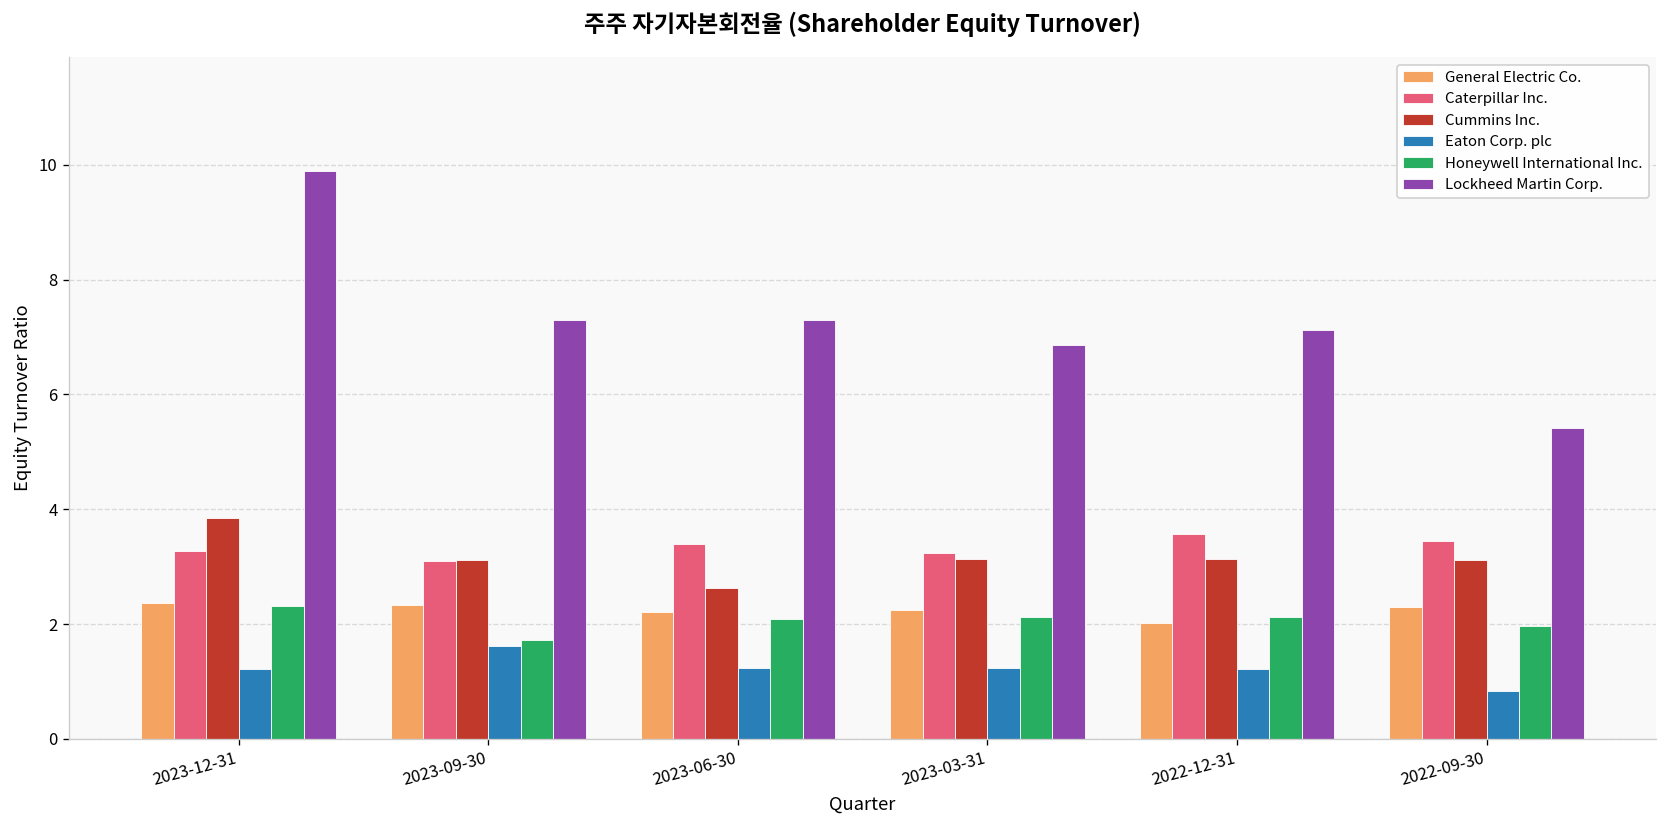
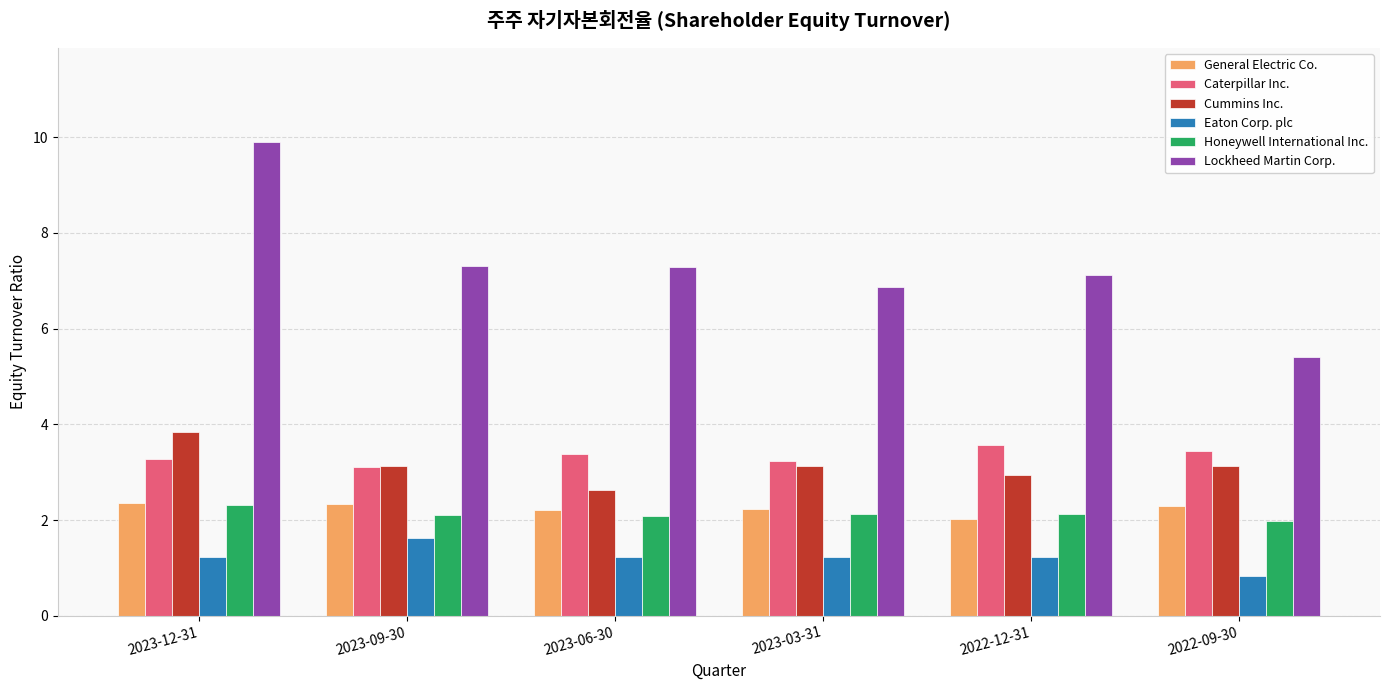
  {
    "General Electric Co.": {
      "2023-12-31": 2.4,
      "2023-09-30": 2.3,
      "2023-06-30": 2.2,
      "2023-03-31": 2.2,
      "2022-12-31": 2.0,
      "2022-09-30": 2.3
    },
    "Caterpillar Inc.": {
      "2023-12-31": 3.3,
      "2023-09-30": 3.1,
      "2023-06-30": 3.4,
      "2023-03-31": 3.2,
      "2022-12-31": 3.6,
      "2022-09-30": 3.5
    },
    "Cummins Inc.": {
      "2023-12-31": 3.9,
      "2023-09-30": 3.1,
      "2023-06-30": 2.6,
      "2023-03-31": 3.1,
-     "2022-12-31": 3.1,
+     "2022-12-31": 3.0,
      "2022-09-30": 3.1
    },
    "Eaton Corp. plc": {
      "2023-12-31": 1.2,
      "2023-09-30": 1.6,
      "2023-06-30": 1.2,
      "2023-03-31": 1.2,
      "2022-12-31": 1.2,
      "2022-09-30": 0.8
    },
    "Honeywell International Inc.": {
      "2023-12-31": 2.3,
-     "2023-09-30": 1.7,
+     "2023-09-30": 2.1,
      "2023-06-30": 2.1,
      "2023-03-31": 2.1,
      "2022-12-31": 2.1,
      "2022-09-30": 2.0
    },
    "Lockheed Martin Corp.": {
      "2023-12-31": 9.9,
      "2023-09-30": 7.3,
      "2023-06-30": 7.3,
      "2023-03-31": 6.9,
      "2022-12-31": 7.1,
      "2022-09-30": 5.4
    }
  }
